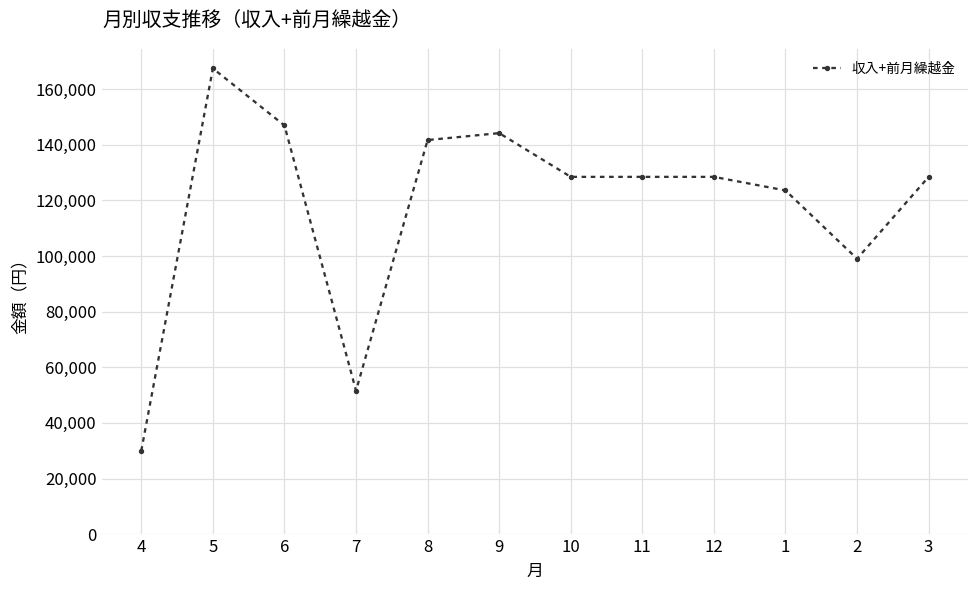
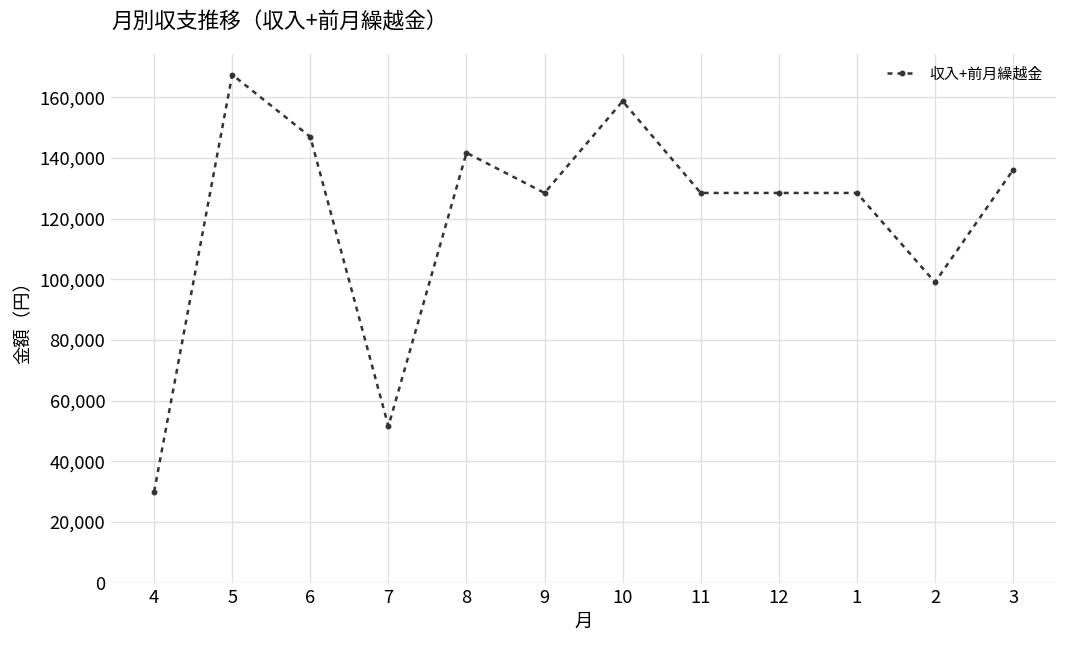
  {
    "4": "30,000",
    "5": "168,000",
    "6": "147,000",
    "7": "52,000",
    "8": "142,000",
-   "9": "144,000",
-   "10": "129,000",
+   "9": "129,000",
+   "10": "159,000",
    "11": "129,000",
    "12": "129,000",
-   "1": "124,000",
+   "1": "129,000",
    "2": "99,000",
-   "3": "129,000"
+   "3": "136,000"
  }
